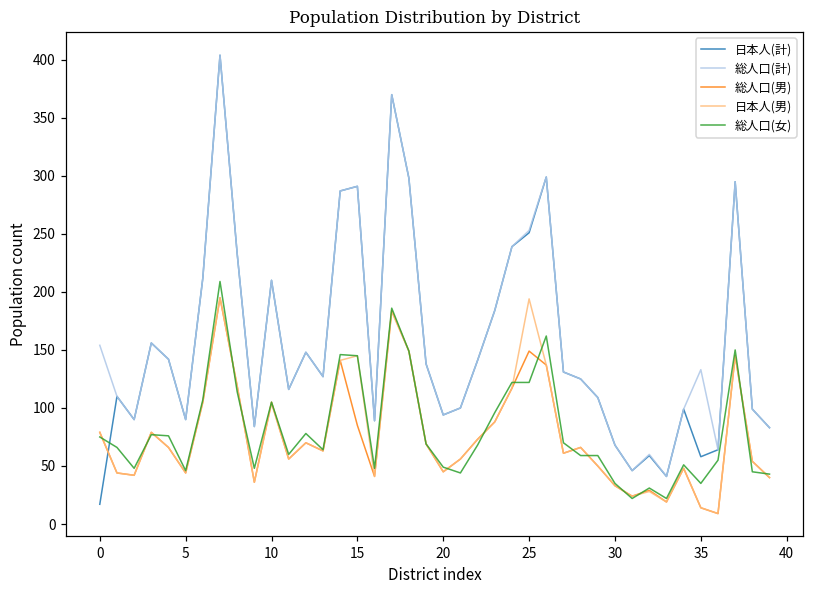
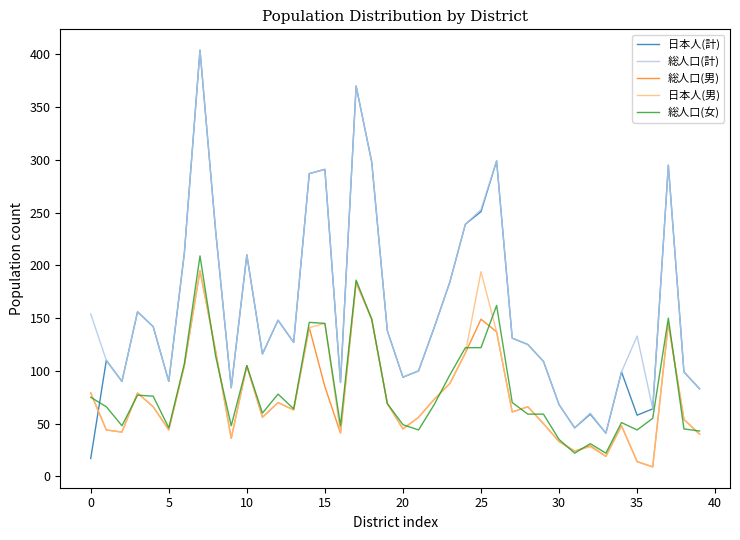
  {
    "日本人(計)": {
      "0": 17,
      "35": 58
    },
    "総人口(計)": {
      "0": 154,
      "35": 133
    },
    "総人口(男)": {
      "15": 85,
      "25": 149
    },
    "日本人(男)": {
      "25": 194
    },
    "総人口(女)": {
      "0": 75,
      "20": 49,
      "25": 122,
-     "35": 35
+     "35": 44
    }
  }
